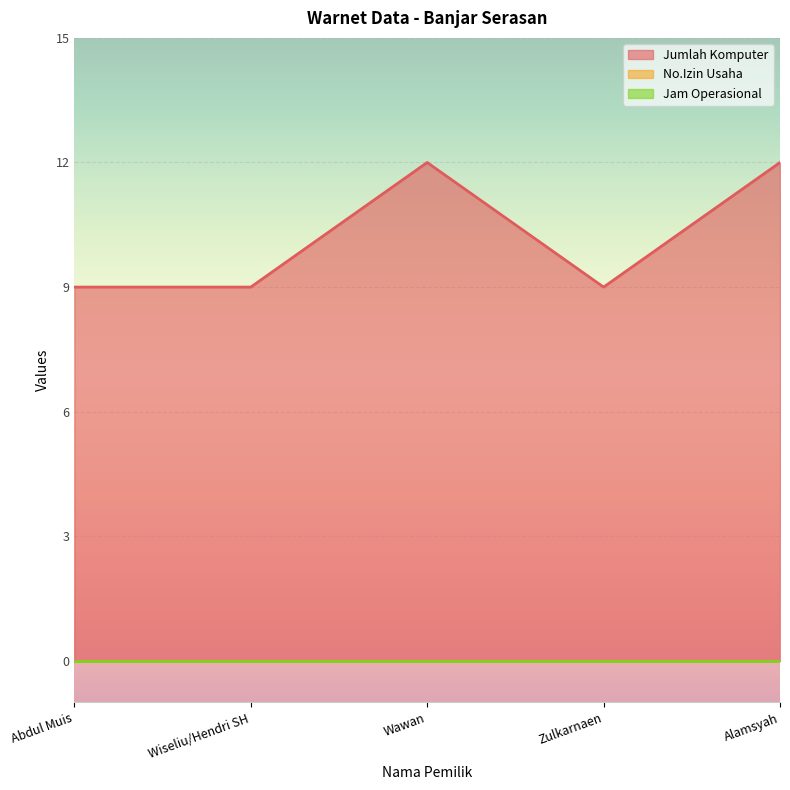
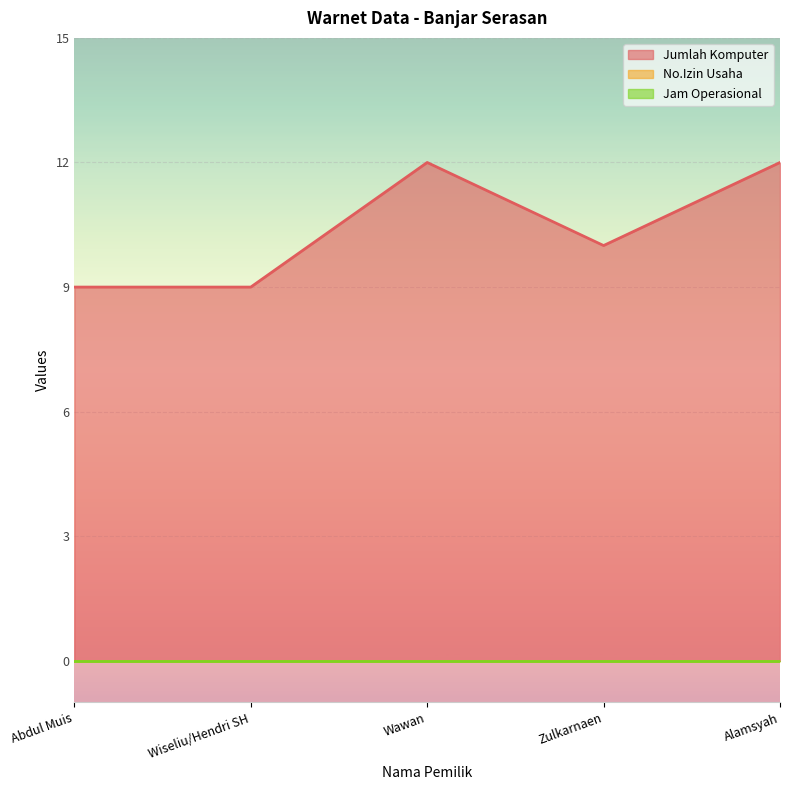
  {
    "Jumlah Komputer": {
      "Abdul Muis": 9,
      "Wiseliu/Hendri SH": 9,
      "Wawan": 12,
-     "Zulkarnaen": 9,
+     "Zulkarnaen": 10,
      "Alamsyah": 12
    },
    "Jam Operasional": {
      "Abdul Muis": 0,
      "Wiseliu/Hendri SH": 0,
      "Wawan": 0,
      "Zulkarnaen": 0,
      "Alamsyah": 0
    }
  }
